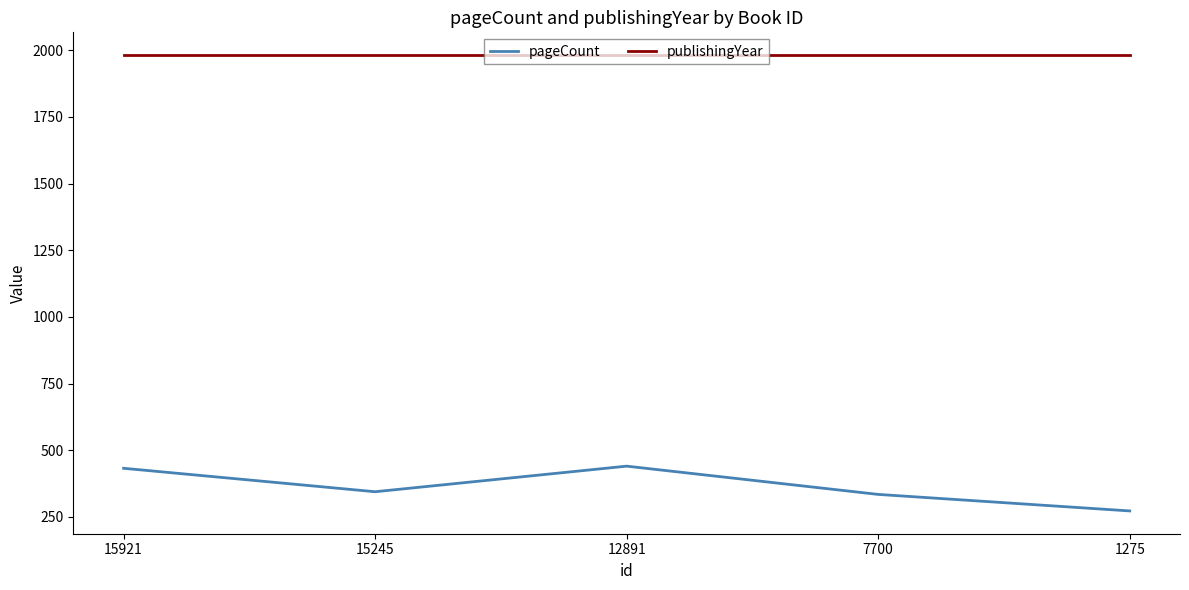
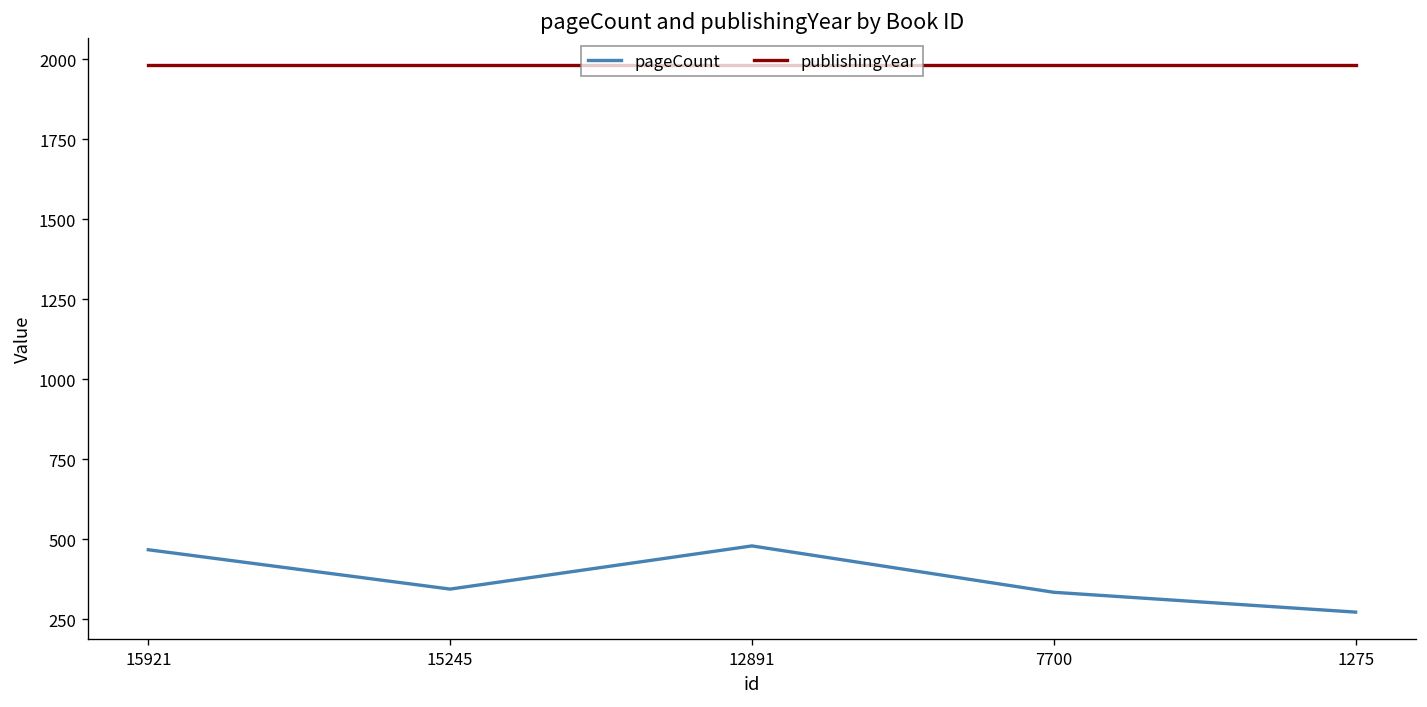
  {
    "pageCount": {
-     "15921": 430,
+     "15921": 470,
      "15245": 340,
-     "12891": 440,
+     "12891": 480,
      "7700": 330,
      "1275": 270
    },
    "publishingYear": {
      "15921": 1980,
      "15245": 1980,
      "7700": 1980,
      "1275": 1980
    }
  }
